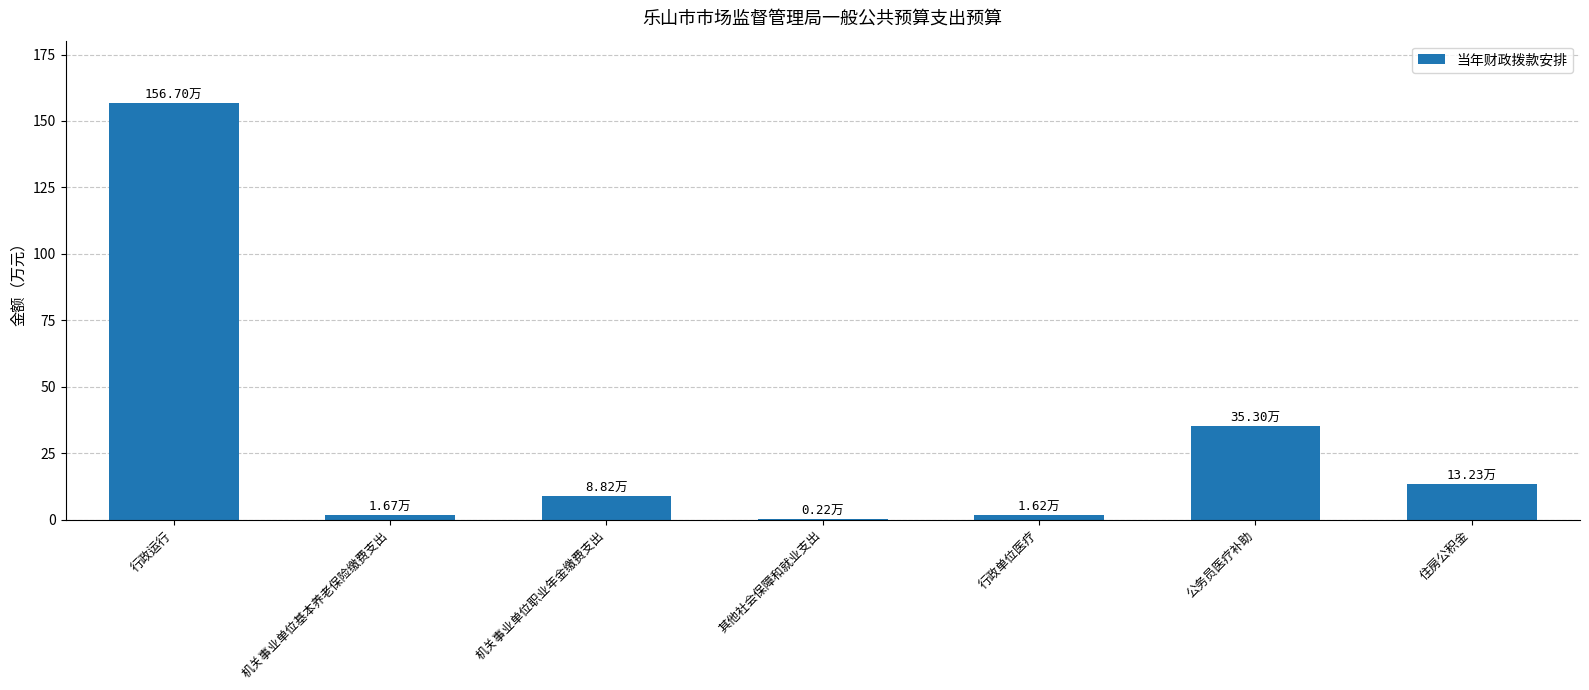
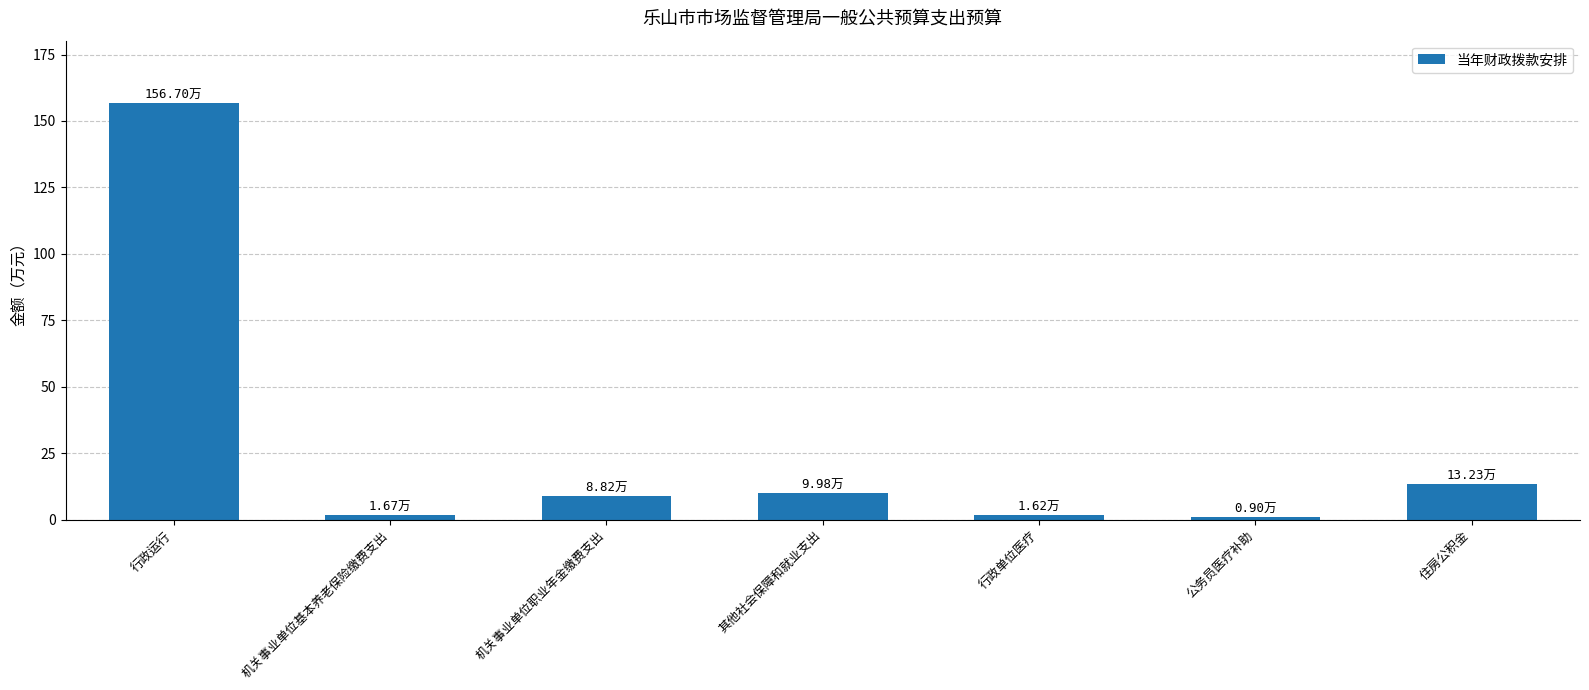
  {
    "行政运行": "156.70万",
    "机关事业单位基本养老保险缴费支出": "1.67万",
    "机关事业单位职业年金缴费支出": "8.82万",
-   "其他社会保障和就业支出": "0.22万",
+   "其他社会保障和就业支出": "9.98万",
    "行政单位医疗": "1.62万",
-   "公务员医疗补助": "35.30万",
+   "公务员医疗补助": "0.90万",
    "住房公积金": "13.23万"
  }
